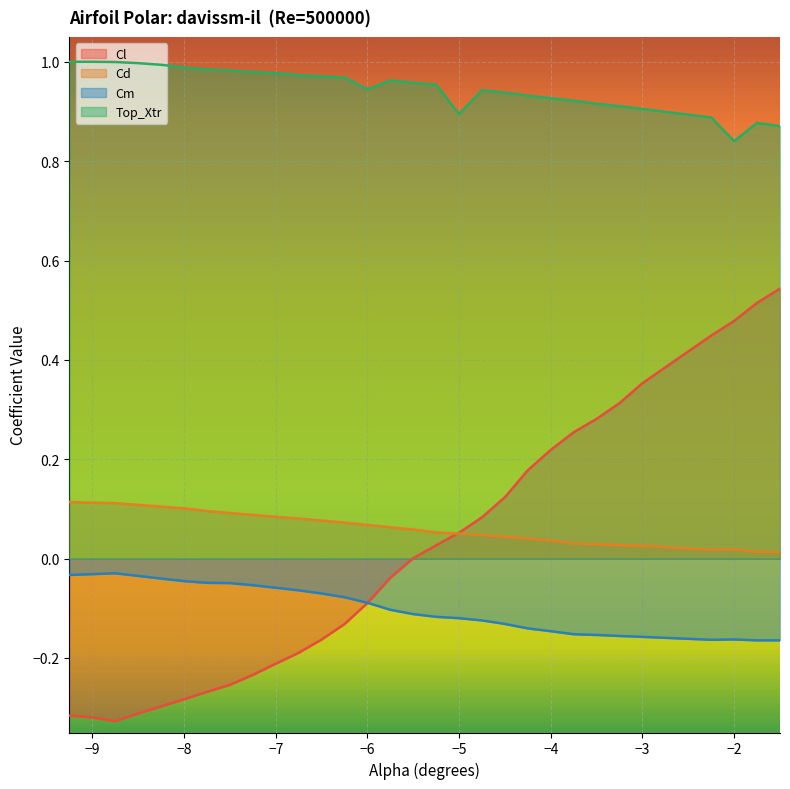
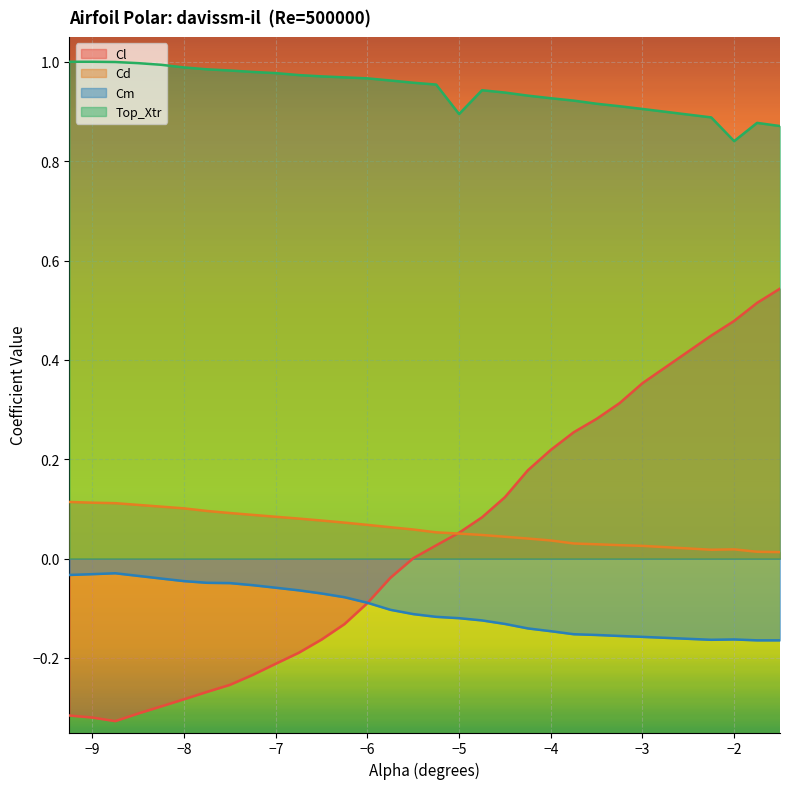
  {
    "Top_Xtr": {
      "−8": 0.99,
      "−7": 0.98,
-     "−6": 0.94,
+     "−6": 0.97,
      "−5": 0.89,
      "−4": 0.93,
      "−3": 0.91,
      "−2": 0.84
    }
  }
